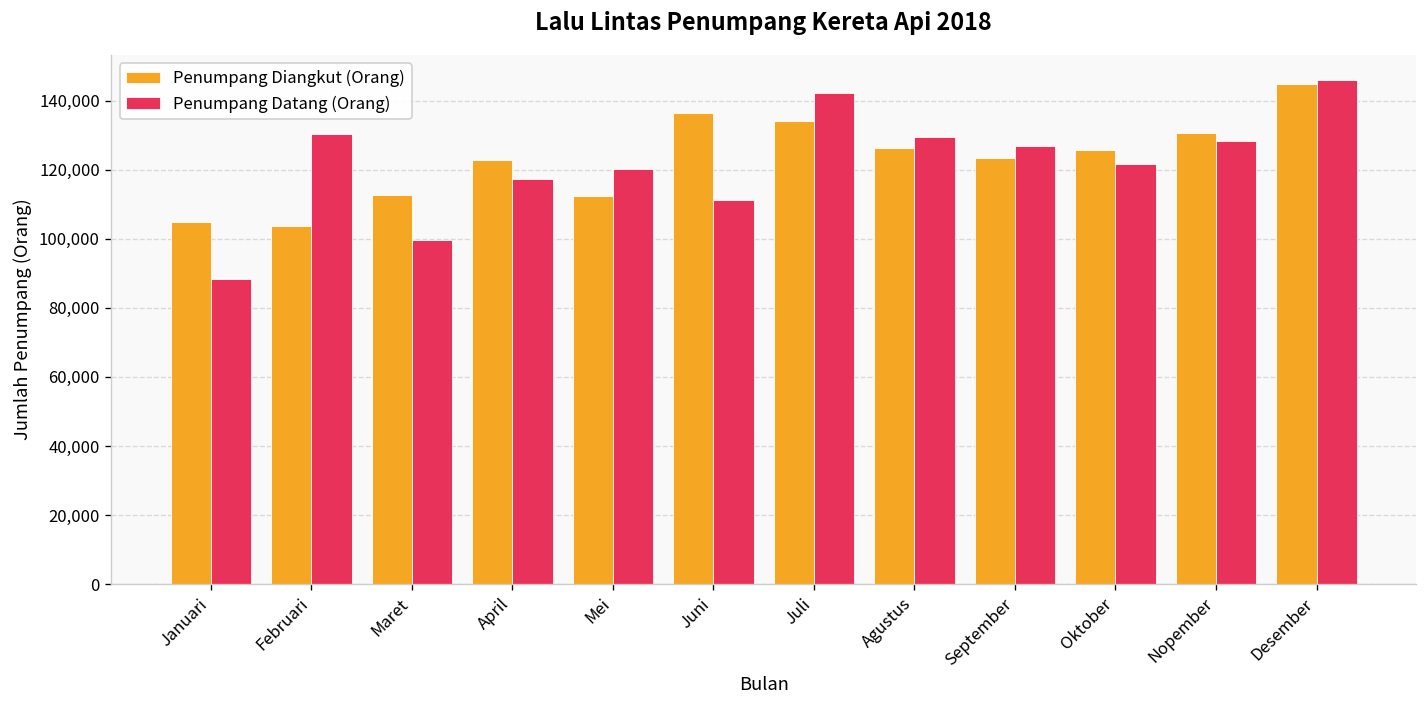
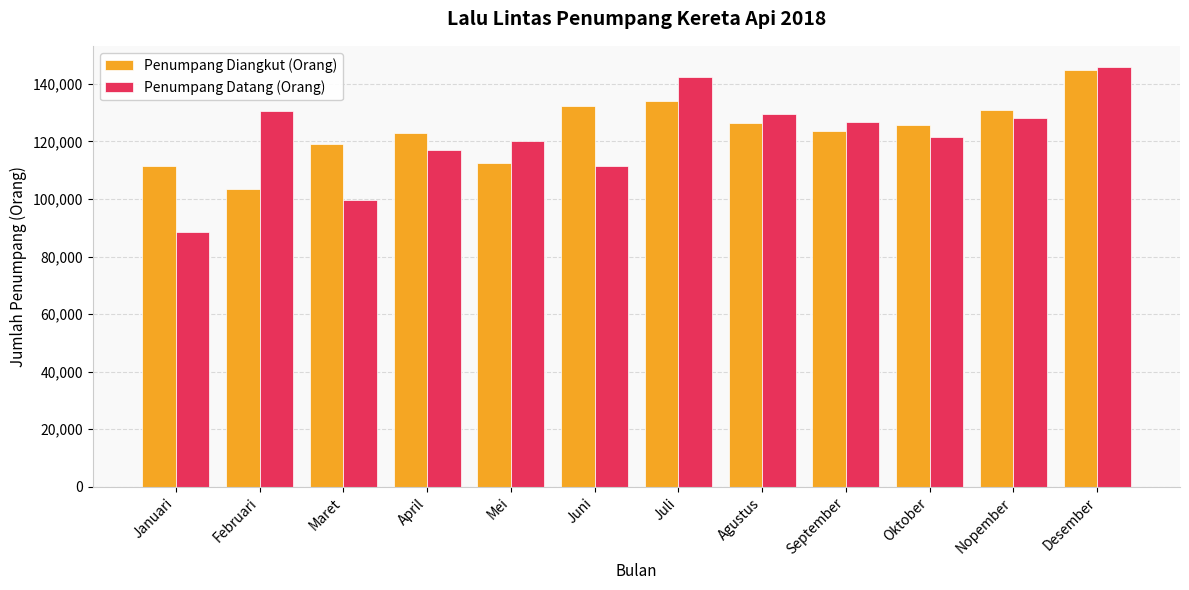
  {
    "Penumpang Diangkut (Orang)": {
-     "Januari": "105,000",
+     "Januari": "112,000",
      "Februari": "104,000",
-     "Maret": "113,000",
+     "Maret": "119,000",
      "April": "123,000",
      "Mei": "112,000",
-     "Juni": "137,000",
+     "Juni": "132,000",
      "Juli": "134,000",
      "Agustus": "126,000",
      "September": "124,000",
      "Oktober": "126,000",
      "Nopember": "131,000",
      "Desember": "145,000"
    },
    "Penumpang Datang (Orang)": {
      "Januari": "88,000",
      "Februari": "130,000",
      "Maret": "100,000",
      "April": "117,000",
      "Mei": "120,000",
      "Juni": "111,000",
      "Juli": "142,000",
      "Agustus": "130,000",
      "September": "127,000",
      "Oktober": "122,000",
      "Nopember": "128,000",
      "Desember": "146,000"
    }
  }
